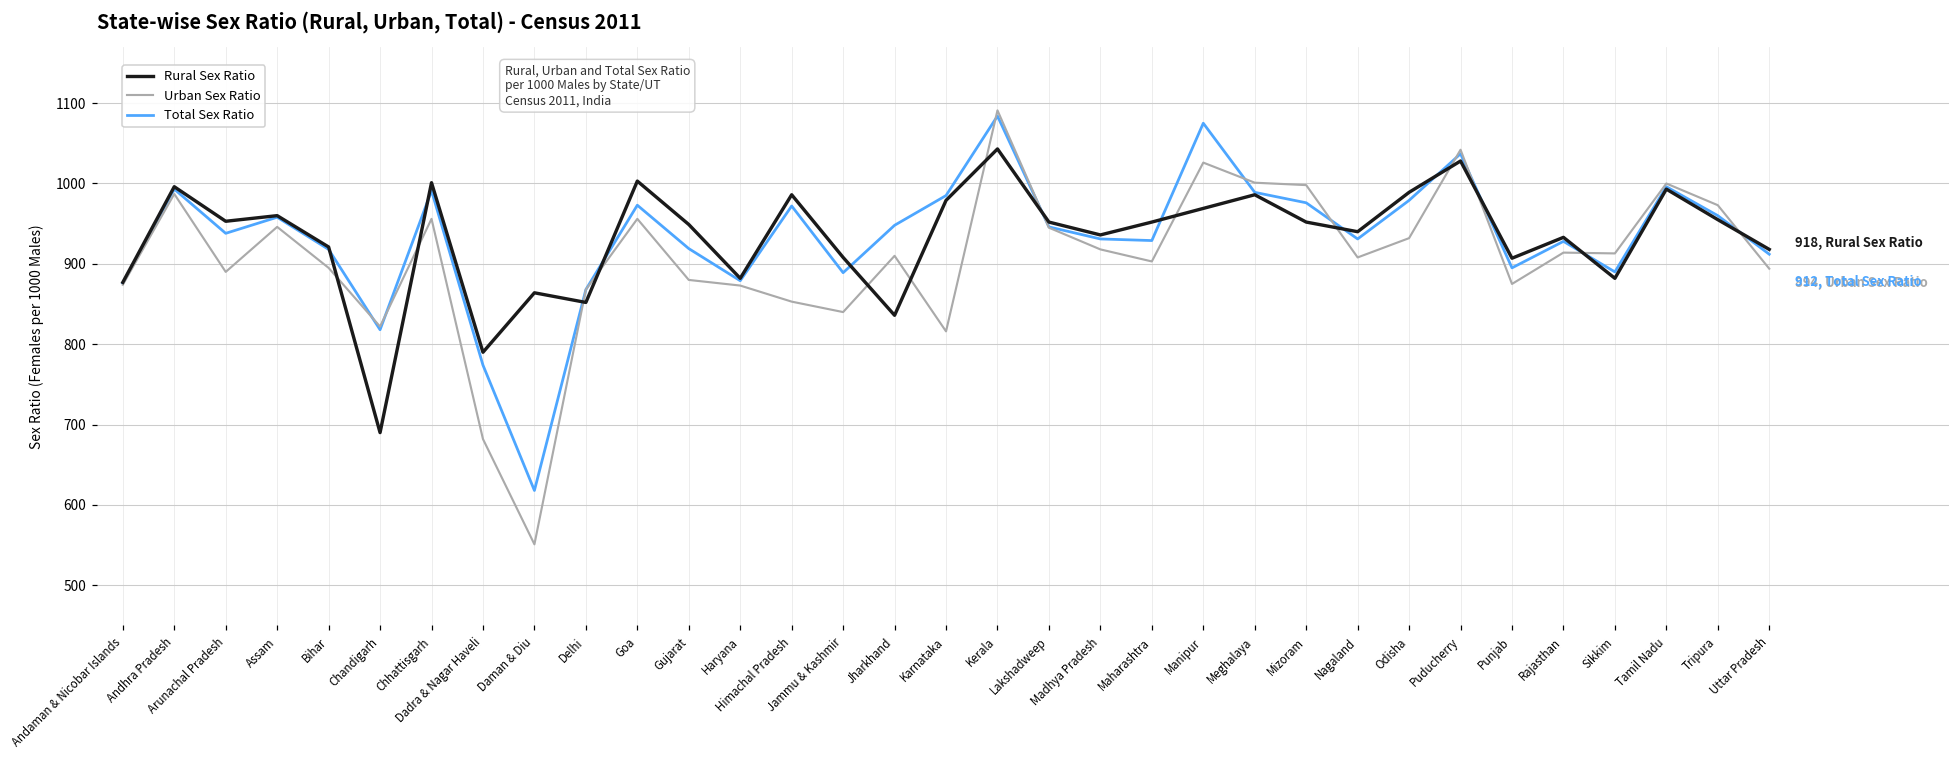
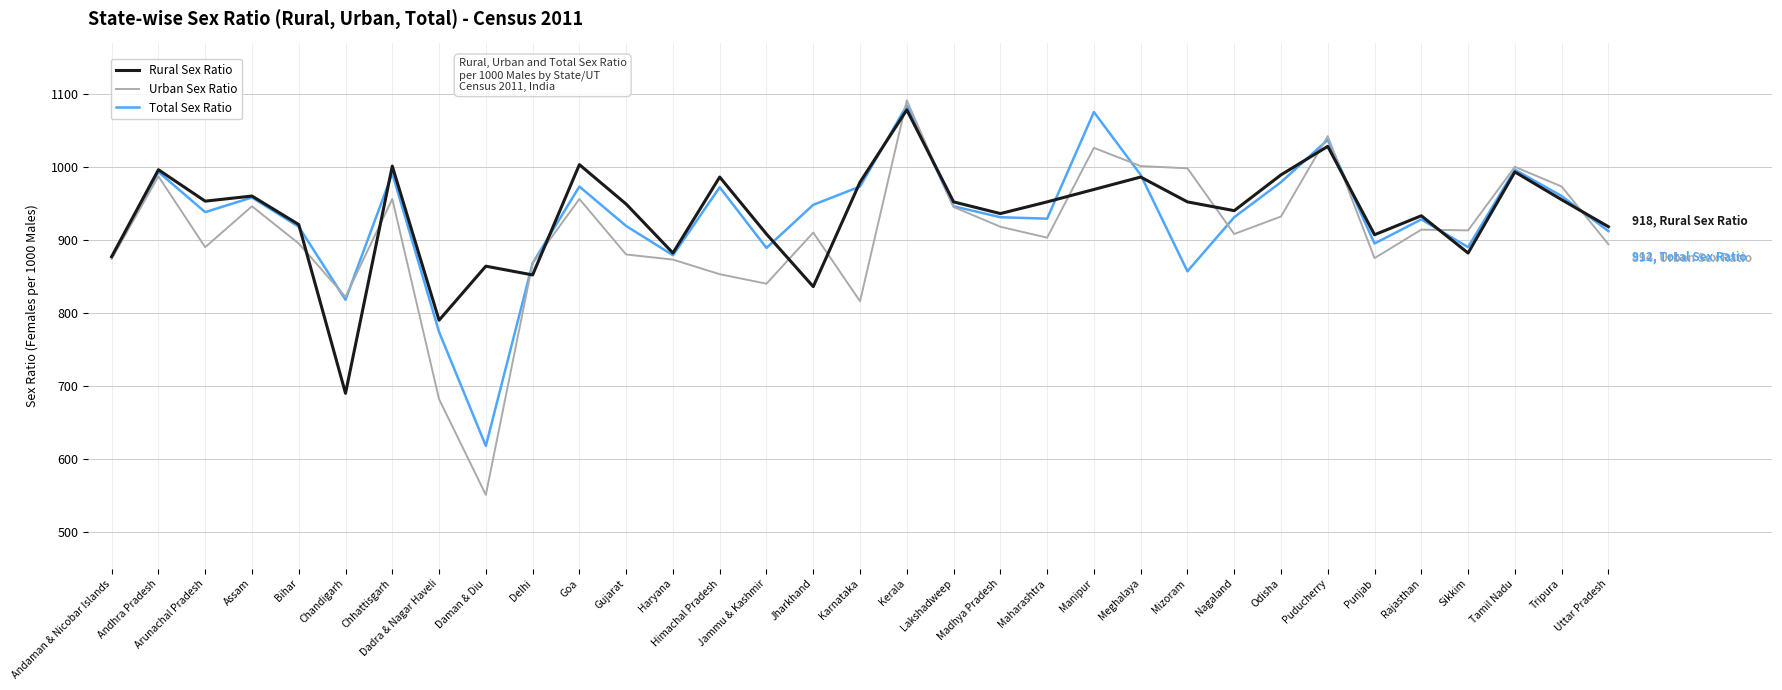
  {
    "Rural Sex Ratio": {
      "Arunachal Pradesh": 950,
      "Chandigarh": 690,
      "Chhattisgarh": 1000,
      "Dadra & Nagar Haveli": 790,
      "Daman & Diu": 860,
      "Delhi": 850,
      "Goa": 1000,
      "Gujarat": 950,
      "Himachal Pradesh": 990,
      "Jammu & Kashmir": 910,
      "Jharkhand": 840,
      "Karnataka": 980,
-     "Kerala": 1040,
+     "Kerala": 1080,
      "Lakshadweep": 950,
      "Madhya Pradesh": 940,
      "Maharashtra": 950,
      "Manipur": 970,
      "Mizoram": 950,
      "Nagaland": 940,
      "Odisha": 990,
      "Puducherry": 1030,
      "Punjab": 910,
      "Rajasthan": 930,
      "Sikkim": 880,
      "Tripura": 960
    },
    "Urban Sex Ratio": {
      "Andhra Pradesh": 990,
      "Arunachal Pradesh": 890,
      "Assam": 950,
      "Bihar": 900,
      "Chandigarh": 820,
      "Chhattisgarh": 960,
      "Dadra & Nagar Haveli": 680,
      "Daman & Diu": 550,
      "Goa": 960,
      "Gujarat": 880,
      "Haryana": 870,
      "Himachal Pradesh": 850,
      "Jammu & Kashmir": 840,
      "Jharkhand": 910,
      "Karnataka": 820,
      "Kerala": 1090,
      "Madhya Pradesh": 920,
      "Maharashtra": 900,
      "Manipur": 1030,
      "Meghalaya": 1000,
      "Mizoram": 1000,
      "Nagaland": 910,
      "Odisha": 930,
      "Puducherry": 1040,
      "Punjab": 880,
      "Rajasthan": 910,
      "Sikkim": 910,
      "Tamil Nadu": 1000,
      "Tripura": 970
    },
    "Total Sex Ratio": {
      "Arunachal Pradesh": 940,
      "Chandigarh": 820,
      "Chhattisgarh": 990,
      "Dadra & Nagar Haveli": 770,
      "Daman & Diu": 620,
      "Goa": 970,
      "Gujarat": 920,
      "Himachal Pradesh": 970,
      "Jammu & Kashmir": 890,
      "Jharkhand": 950,
-     "Karnataka": 990,
+     "Karnataka": 970,
      "Kerala": 1080,
      "Madhya Pradesh": 930,
      "Maharashtra": 930,
      "Manipur": 1080,
-     "Mizoram": 980,
+     "Mizoram": 860,
      "Nagaland": 930,
      "Odisha": 980,
      "Puducherry": 1040,
      "Punjab": 900,
      "Rajasthan": 930,
      "Sikkim": 890,
      "Tripura": 960
    }
  }
